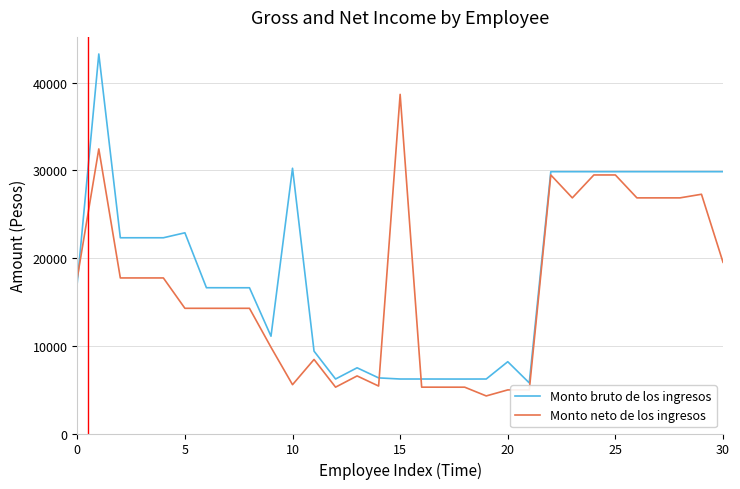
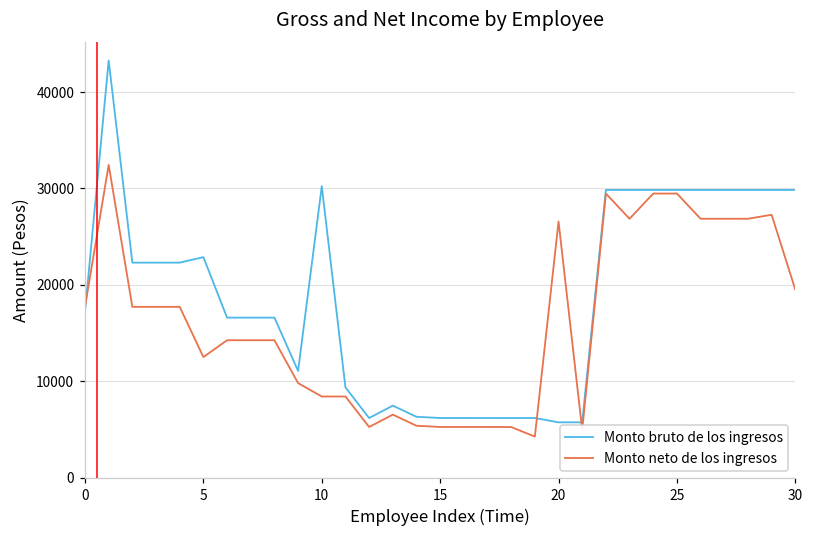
  {
    "Monto bruto de los ingresos": {
      "0": 17000,
      "5": 23000,
      "10": 30000,
      "15": 6000,
-     "20": 8000,
+     "20": 6000,
      "25": 30000,
      "30": 30000
    },
    "Monto neto de los ingresos": {
      "0": 18000,
-     "5": 14000,
-     "10": 6000,
-     "15": 39000,
-     "20": 5000,
+     "5": 13000,
+     "10": 8000,
+     "15": 5000,
+     "20": 27000,
      "25": 29000,
      "30": 20000
    }
  }
